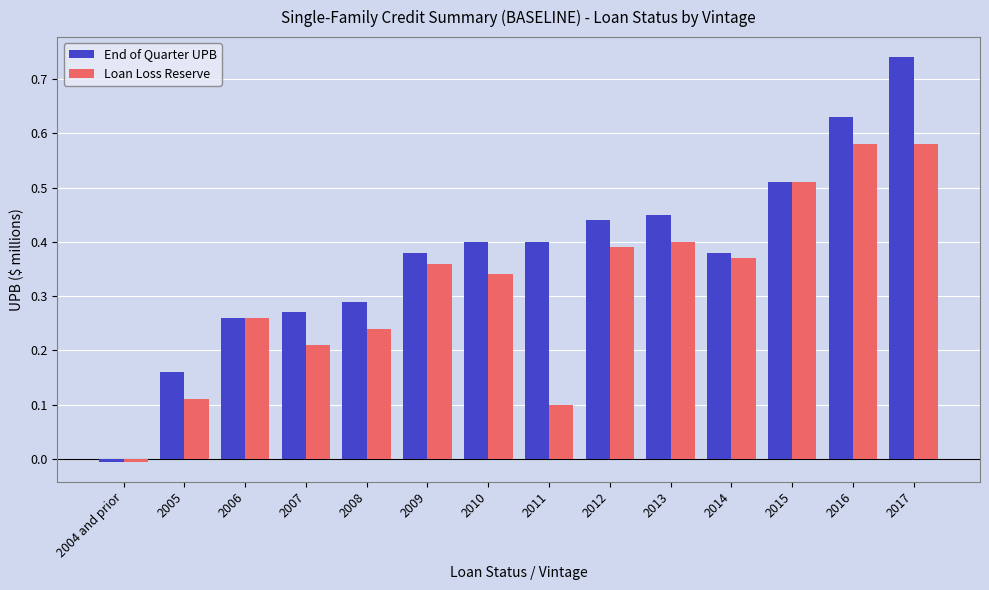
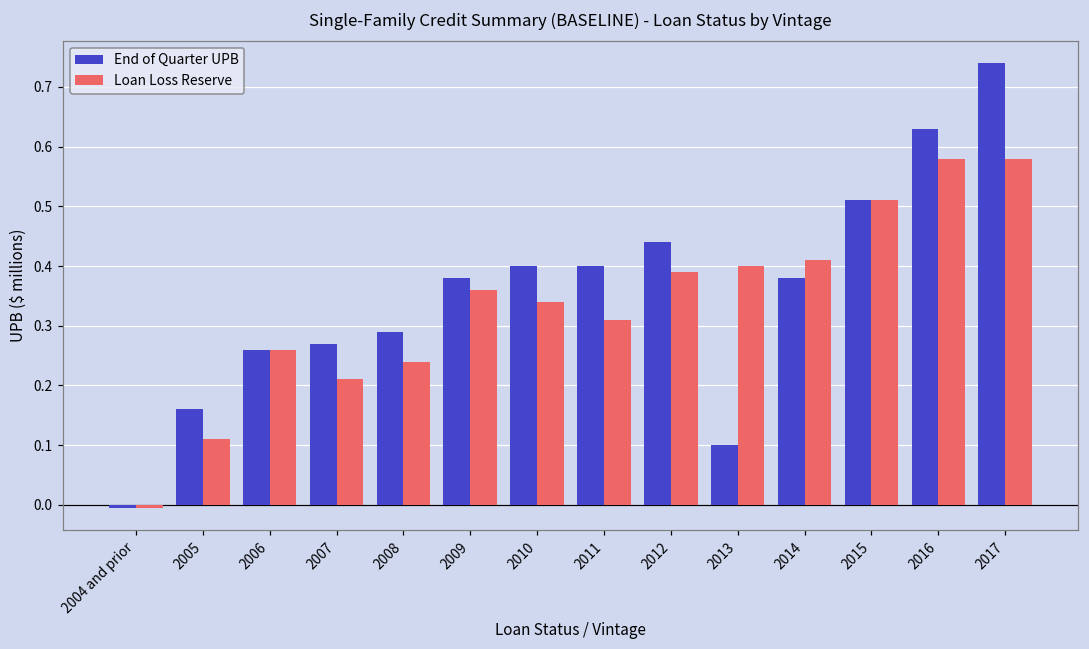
  {
    "End of Quarter UPB": {
      "2004 and prior": -0.01,
      "2005": 0.16,
      "2006": 0.26,
      "2007": 0.27,
      "2008": 0.29,
      "2009": 0.38,
      "2010": 0.40,
      "2011": 0.40,
      "2012": 0.44,
-     "2013": 0.45,
+     "2013": 0.10,
      "2014": 0.38,
      "2015": 0.51,
      "2016": 0.63,
      "2017": 0.74
    },
    "Loan Loss Reserve": {
      "2004 and prior": -0.01,
      "2005": 0.11,
      "2006": 0.26,
      "2007": 0.21,
      "2008": 0.24,
      "2009": 0.36,
      "2010": 0.34,
-     "2011": 0.10,
+     "2011": 0.31,
      "2012": 0.39,
      "2013": 0.40,
-     "2014": 0.37,
+     "2014": 0.41,
      "2015": 0.51,
      "2016": 0.58,
      "2017": 0.58
    }
  }
